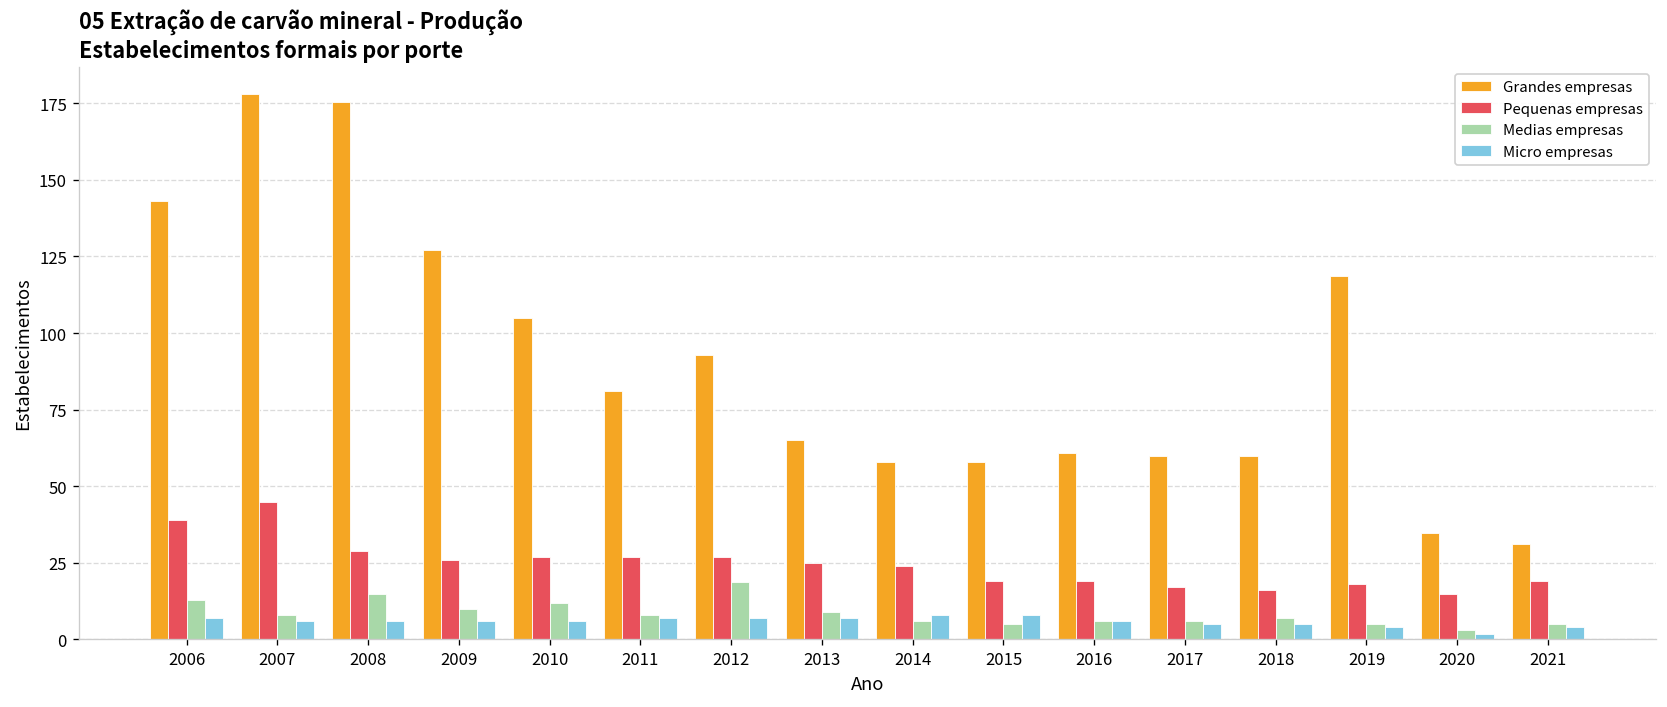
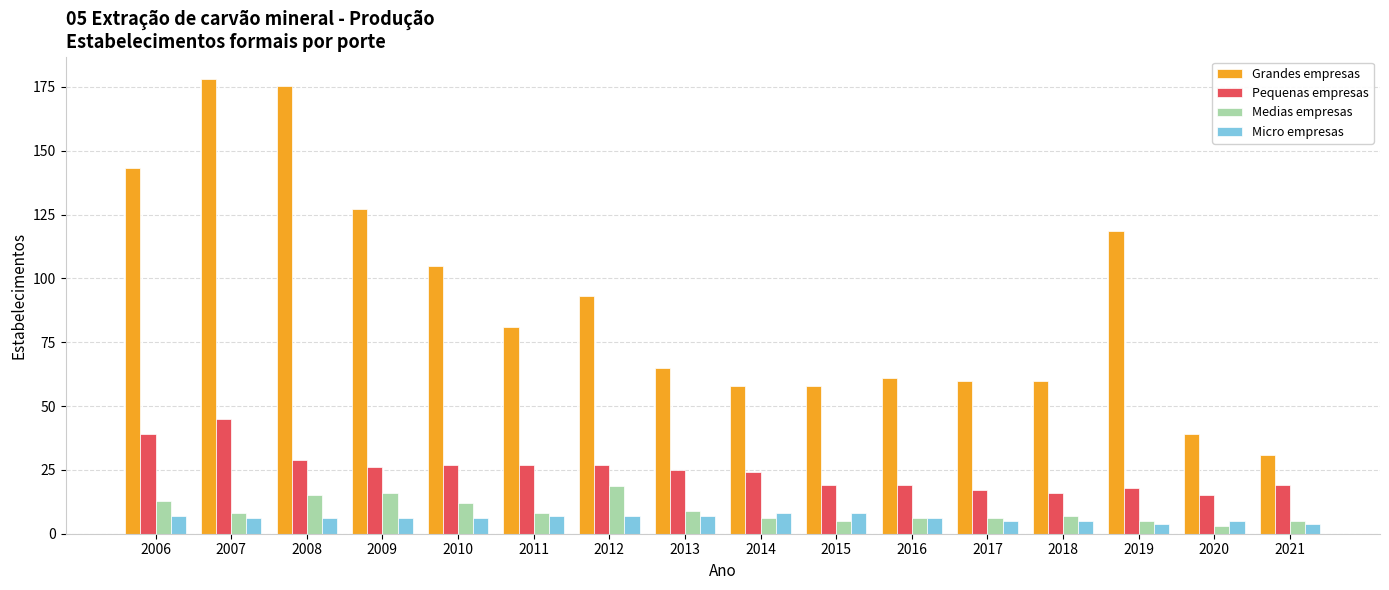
  {
    "Grandes empresas": {
      "2006": 143,
      "2007": 178,
      "2008": 176,
      "2009": 127,
      "2010": 105,
      "2011": 81,
      "2012": 93,
      "2013": 65,
      "2014": 58,
      "2015": 58,
      "2016": 61,
      "2017": 60,
      "2018": 60,
      "2019": 119,
-     "2020": 35,
+     "2020": 39,
      "2021": 31
    },
    "Pequenas empresas": {
      "2006": 39,
      "2007": 45,
      "2008": 29,
      "2009": 26,
      "2010": 27,
      "2011": 27,
      "2012": 27,
      "2013": 25,
      "2014": 24,
      "2015": 19,
      "2016": 19,
      "2017": 17,
      "2018": 16,
      "2019": 18,
      "2020": 15,
      "2021": 19
    },
    "Medias empresas": {
      "2006": 13,
      "2007": 8,
      "2008": 15,
-     "2009": 10,
+     "2009": 16,
      "2010": 12,
      "2011": 8,
      "2012": 19,
      "2013": 9,
      "2014": 6,
      "2015": 5,
      "2016": 6,
      "2017": 6,
      "2018": 7,
      "2019": 5,
      "2020": 3,
      "2021": 5
    },
    "Micro empresas": {
      "2006": 7,
      "2007": 6,
      "2008": 6,
      "2009": 6,
      "2010": 6,
      "2011": 7,
      "2012": 7,
      "2013": 7,
      "2014": 8,
      "2015": 8,
      "2016": 6,
      "2017": 5,
      "2018": 5,
      "2019": 4,
-     "2020": 2,
+     "2020": 5,
      "2021": 4
    }
  }
